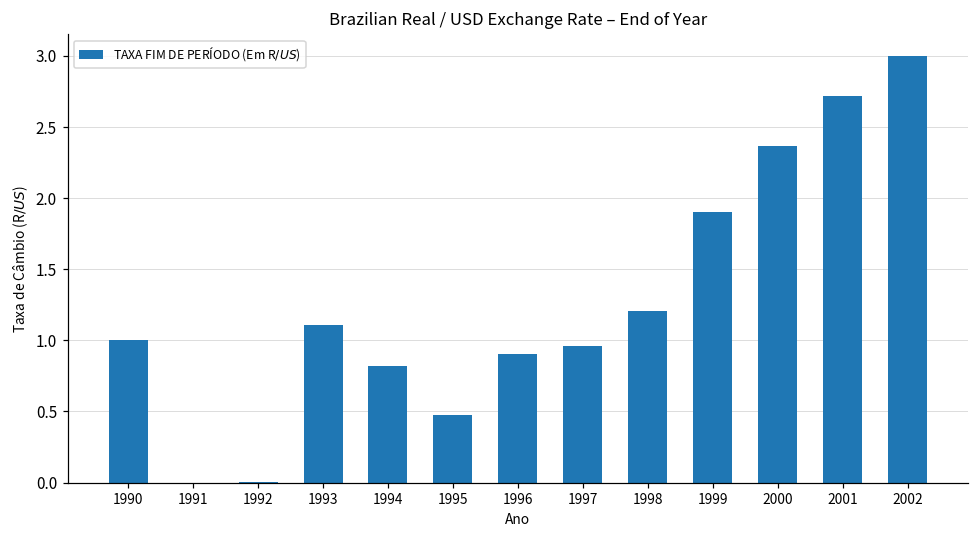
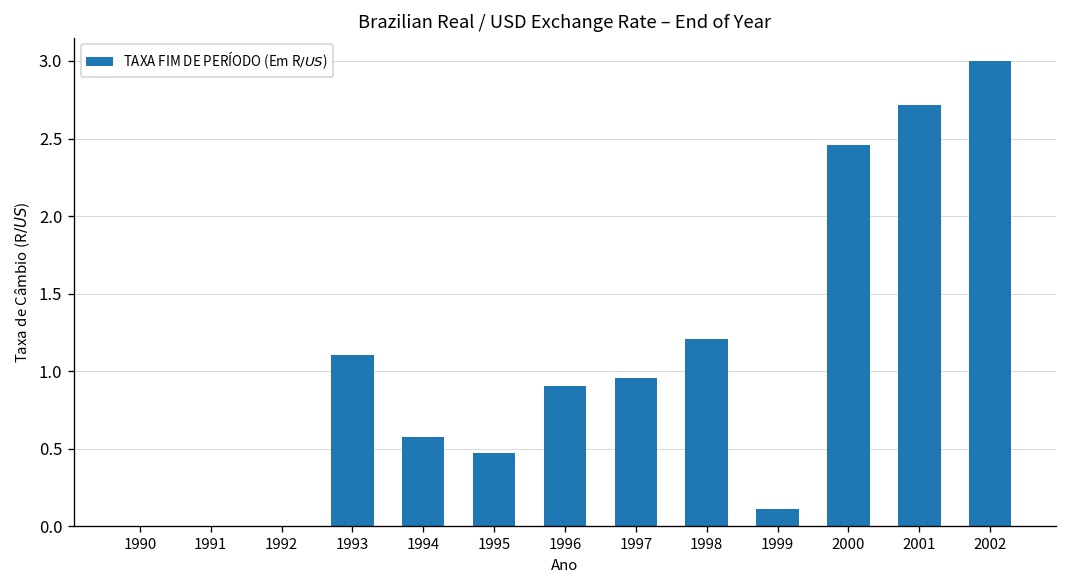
  {
-   "1990": 1,
+   "1990": 0,
    "1993": 1.11,
-   "1994": 0.82,
+   "1994": 0.58,
    "1995": 0.47,
    "1996": 0.91,
    "1997": 0.96,
    "1998": 1.21,
-   "1999": 1.90,
-   "2000": 2.37,
+   "1999": 0.11,
+   "2000": 2.46,
    "2001": 2.72,
    "2002": 3.00
  }
